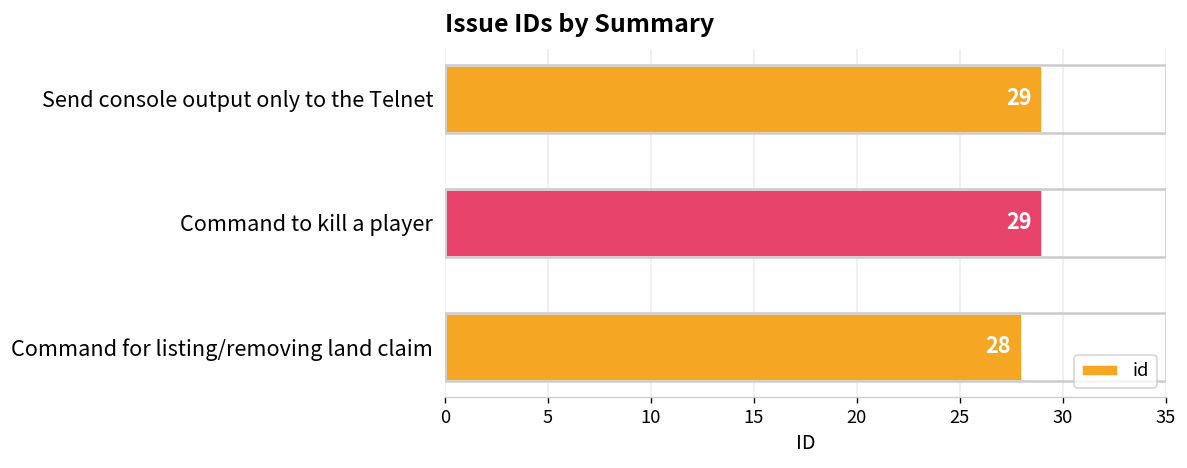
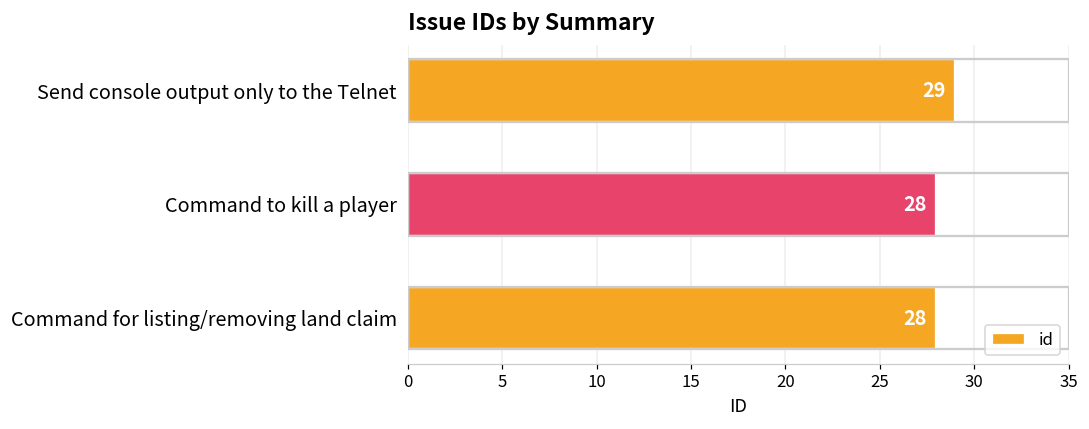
  {
    "Send console output only to the Telnet": 29,
-   "Command to kill a player": 29,
+   "Command to kill a player": 28,
    "Command for listing/removing land claim": 28
  }
